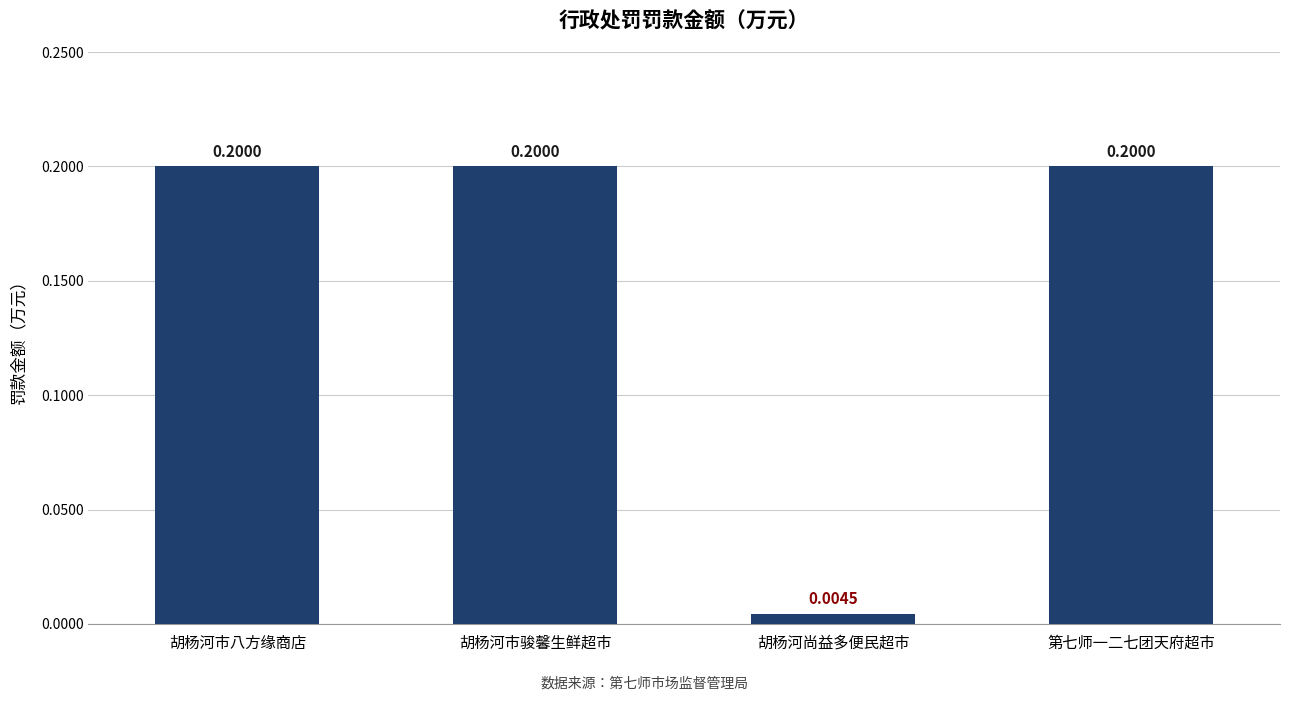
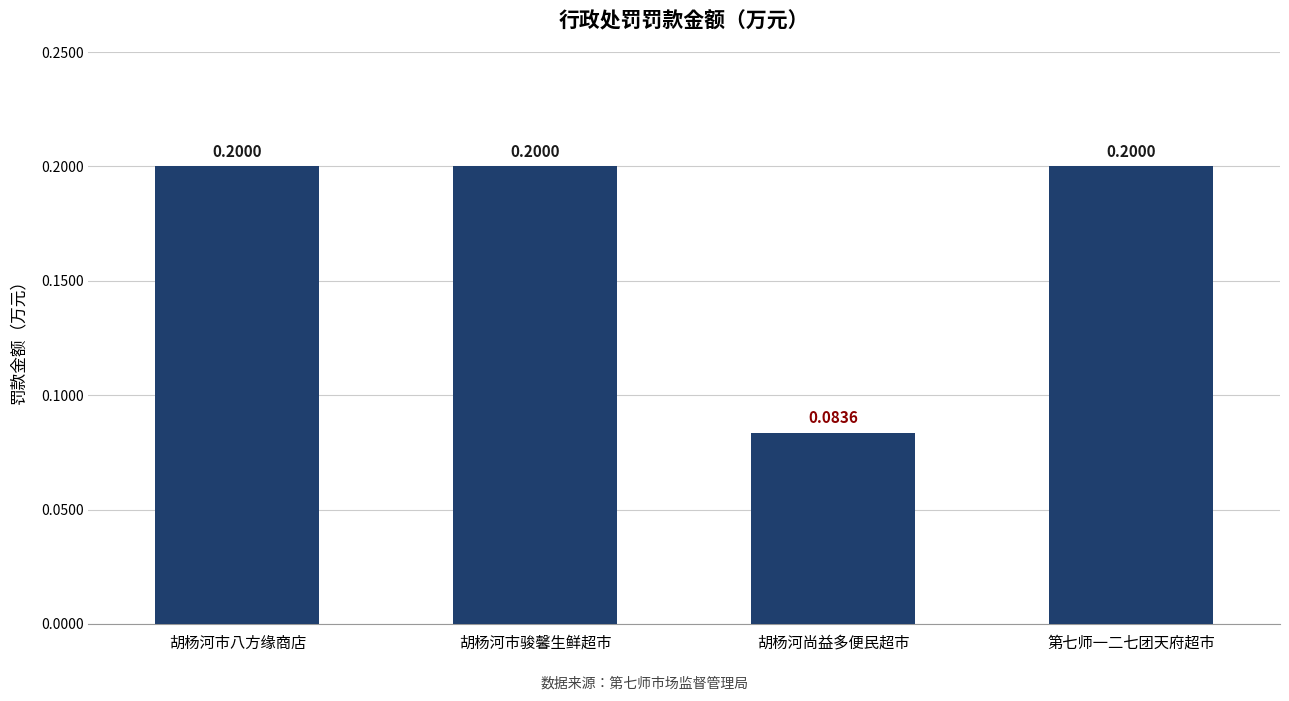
  {
    "胡杨河市八方缘商店": 0.2000,
    "胡杨河市骏馨生鲜超市": 0.2000,
-   "胡杨河尚益多便民超市": 0.0045,
+   "胡杨河尚益多便民超市": 0.0836,
    "第七师一二七团天府超市": 0.2000
  }
